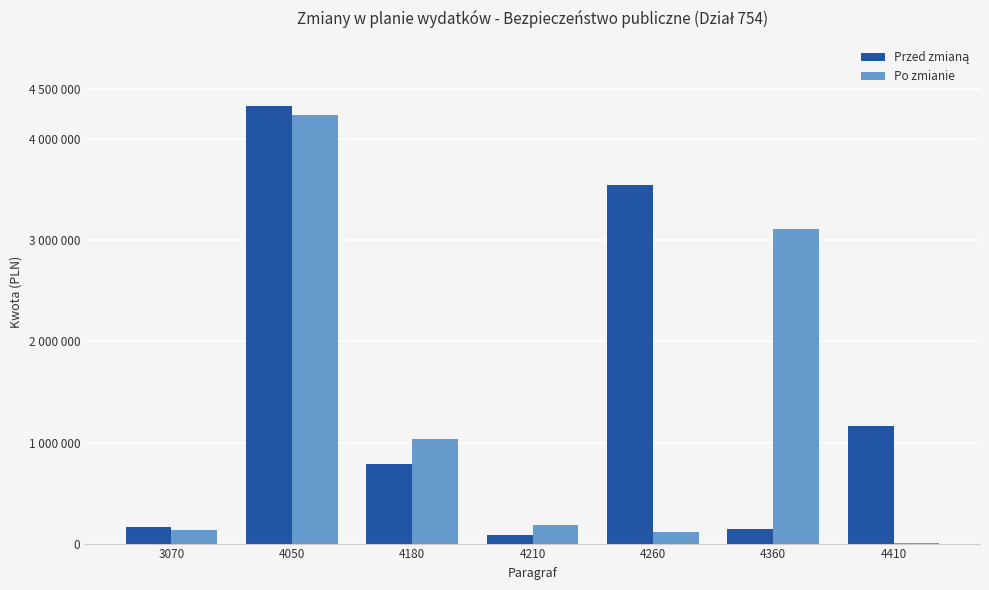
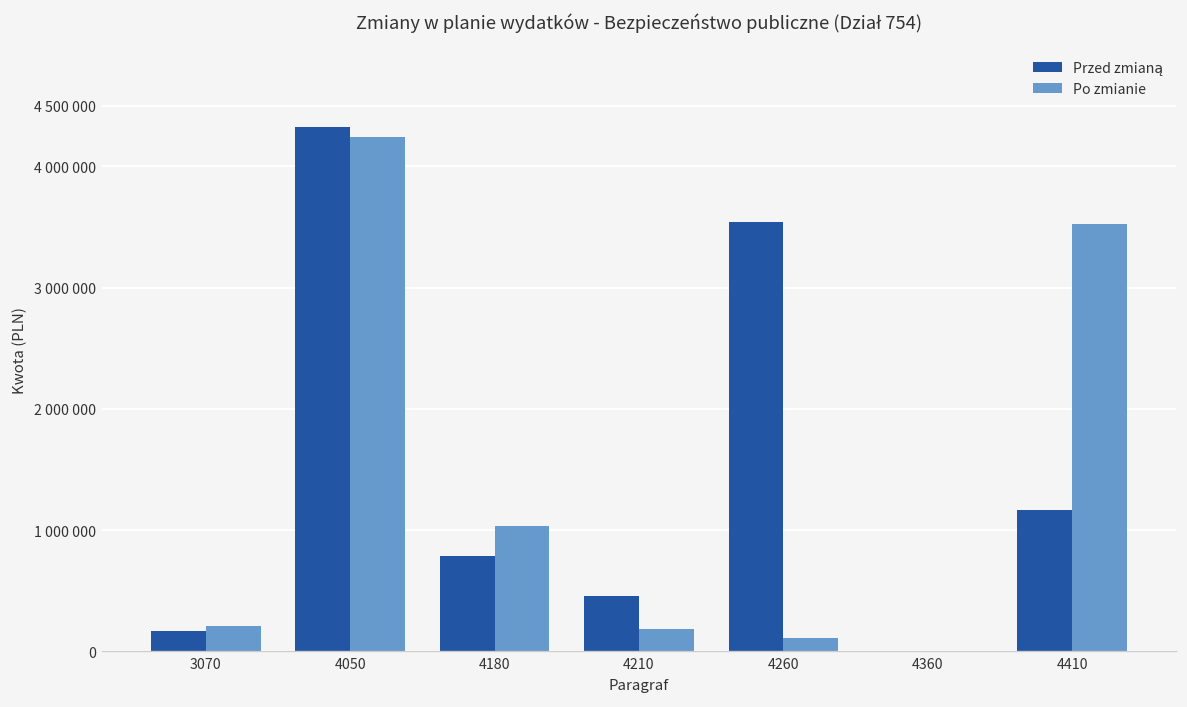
  {
    "Przed zmianą": {
      "3070": 170000,
      "4050": 4330000,
      "4180": 790000,
-     "4210": 90000,
+     "4210": 450000,
      "4260": 3540000,
-     "4360": 140000,
+     "4360": 10000,
      "4410": 1160000
    },
    "Po zmianie": {
-     "3070": 130000,
+     "3070": 210000,
      "4050": 4240000,
      "4180": 1040000,
      "4210": 190000,
      "4260": 110000,
-     "4360": 3110000,
-     "4410": 10000
+     "4360": 10000,
+     "4410": 3520000
    }
  }
